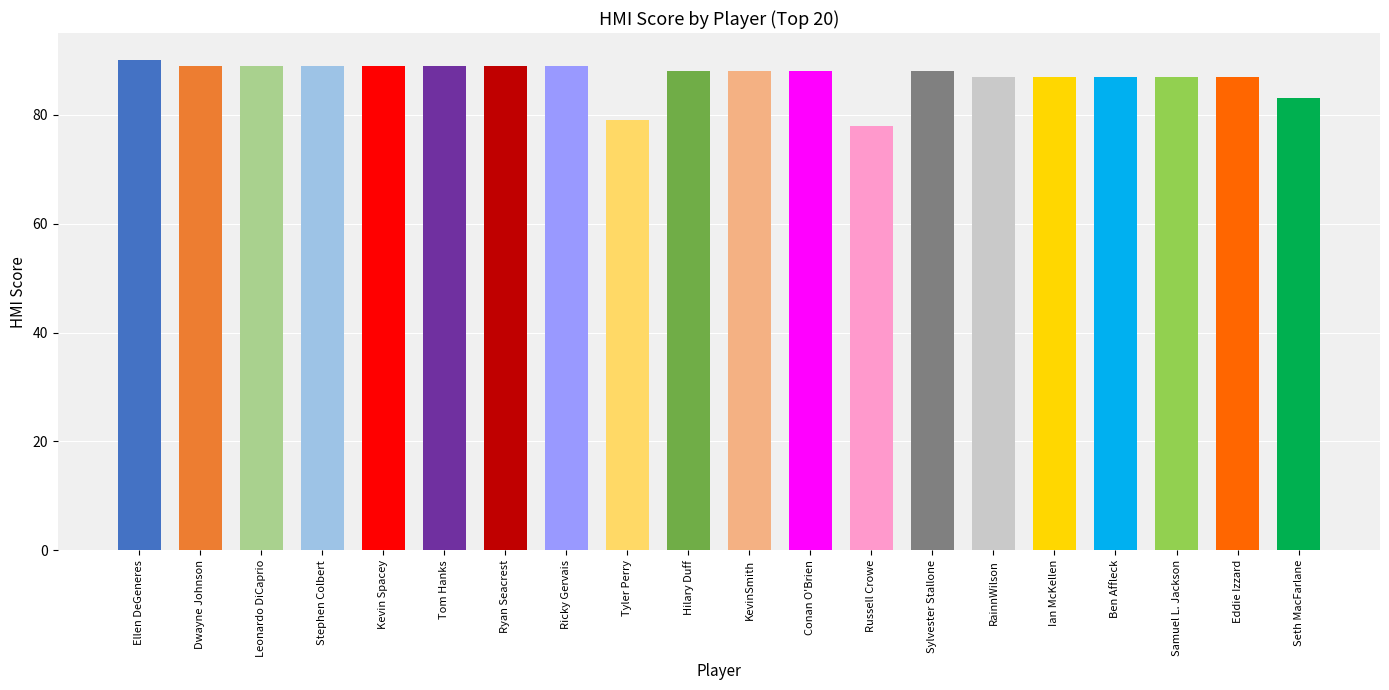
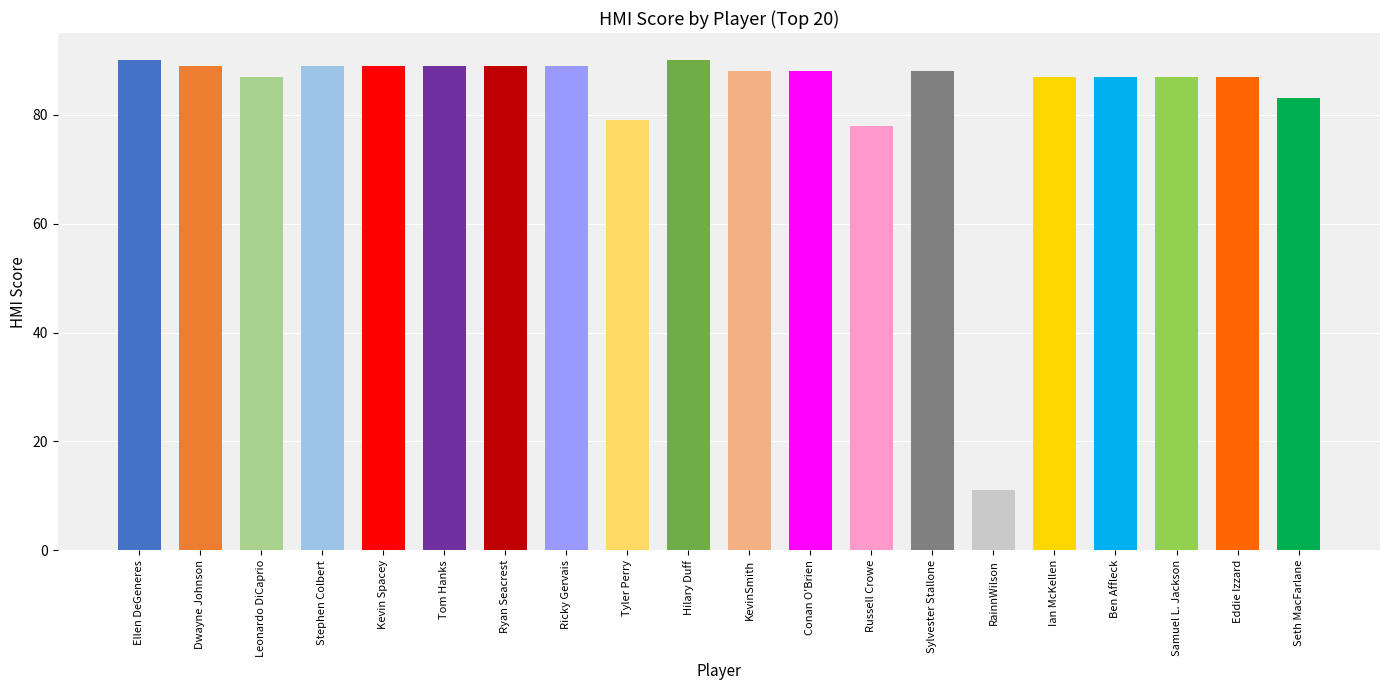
  {
    "Ellen DeGeneres": 90,
    "Dwayne Johnson": 89,
-   "Leonardo DiCaprio": 89,
+   "Leonardo DiCaprio": 87,
    "Stephen Colbert": 89,
    "Kevin Spacey": 89,
    "Tom Hanks": 89,
    "Ryan Seacrest": 89,
    "Ricky Gervais": 89,
    "Tyler Perry": 79,
-   "Hilary Duff": 88,
+   "Hilary Duff": 90,
    "KevinSmith": 88,
    "Conan O'Brien": 88,
    "Russell Crowe": 78,
    "Sylvester Stallone": 88,
-   "RainnWilson": 87,
+   "RainnWilson": 11,
    "Ian McKellen": 87,
    "Ben Affleck": 87,
    "Samuel L. Jackson": 87,
    "Eddie Izzard": 87,
    "Seth MacFarlane": 83
  }
